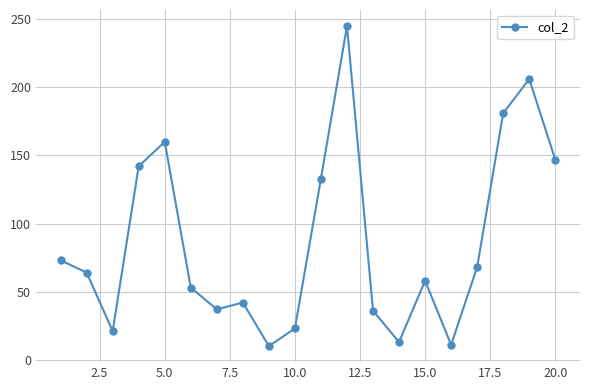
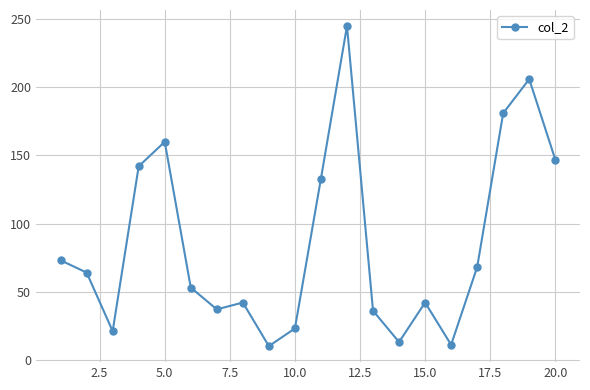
  {
    "5.0": 160,
    "10.0": 23,
-   "15.0": 58,
+   "15.0": 42,
    "20.0": 147
  }
